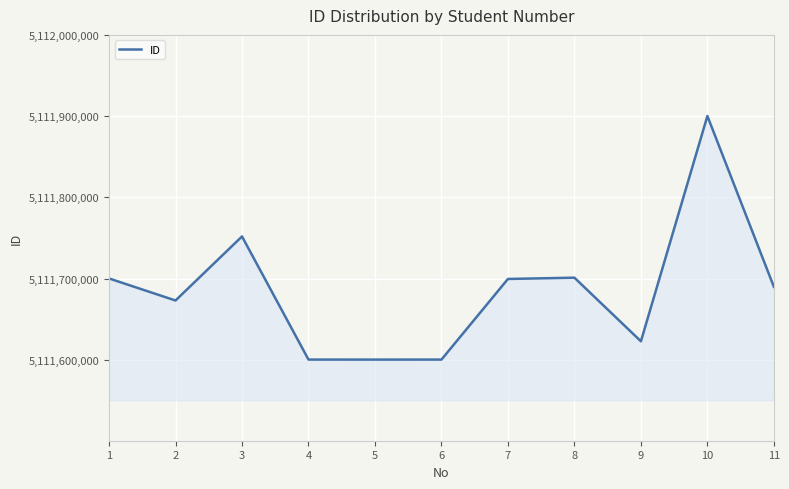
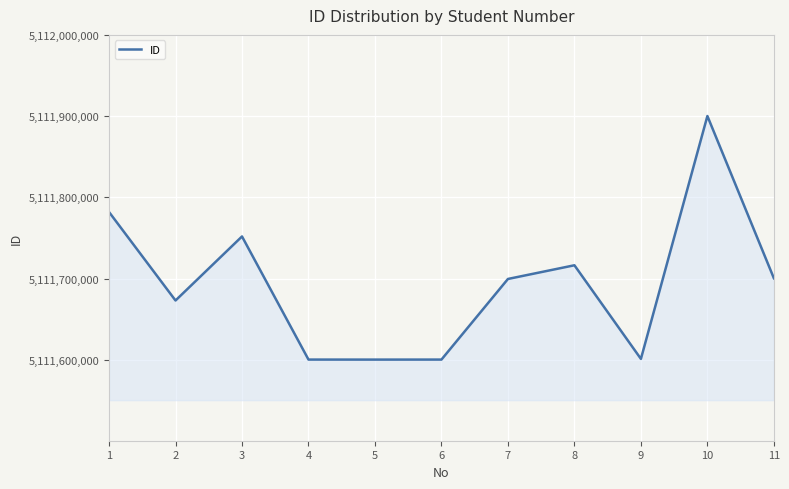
  {
-   "1": "5,111,700,000",
+   "1": "5,111,780,000",
    "2": "5,111,670,000",
    "3": "5,111,750,000",
    "4": "5,111,600,000",
    "5": "5,111,600,000",
    "6": "5,111,600,000",
    "7": "5,111,700,000",
-   "8": "5,111,700,000",
-   "9": "5,111,620,000",
+   "8": "5,111,720,000",
+   "9": "5,111,600,000",
    "10": "5,111,900,000",
-   "11": "5,111,690,000"
+   "11": "5,111,700,000"
  }
